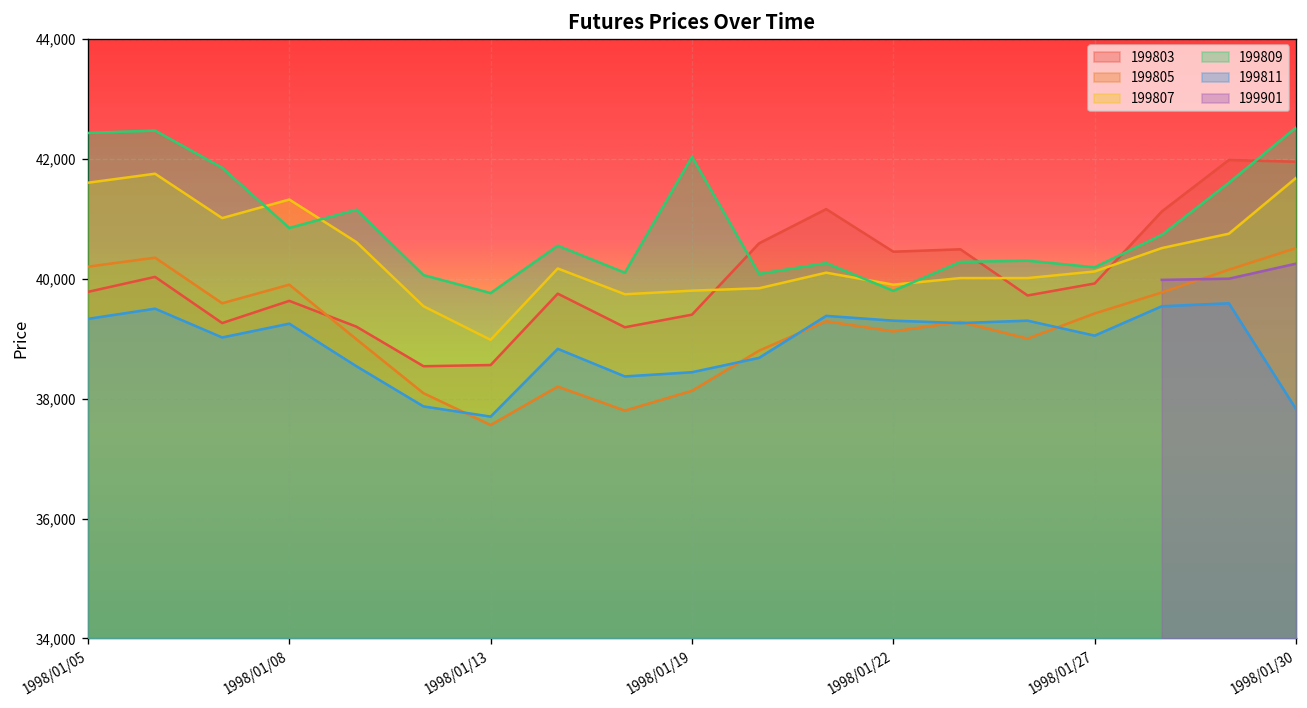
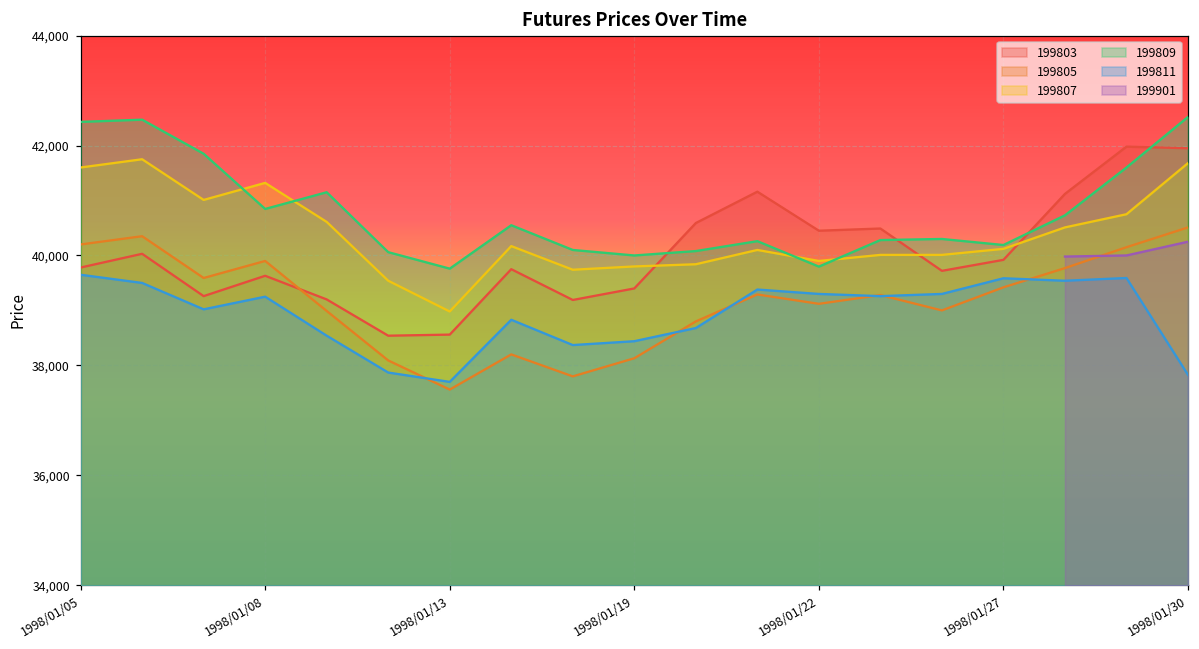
  {
    "199809": {
      "1998/01/05": "42,400",
      "1998/01/08": "40,800",
      "1998/01/13": "39,800",
-     "1998/01/19": "42,000",
+     "1998/01/19": "40,000",
      "1998/01/22": "39,800",
      "1998/01/27": "40,200",
      "1998/01/30": "42,500"
    },
    "199811": {
-     "1998/01/05": "39,300",
+     "1998/01/05": "39,600",
      "1998/01/08": "39,300",
      "1998/01/13": "37,700",
      "1998/01/19": "38,400",
      "1998/01/22": "39,300",
-     "1998/01/27": "39,100",
+     "1998/01/27": "39,600",
      "1998/01/30": "37,800"
    },
    "199901": {
      "1998/01/30": "40,300"
    }
  }
